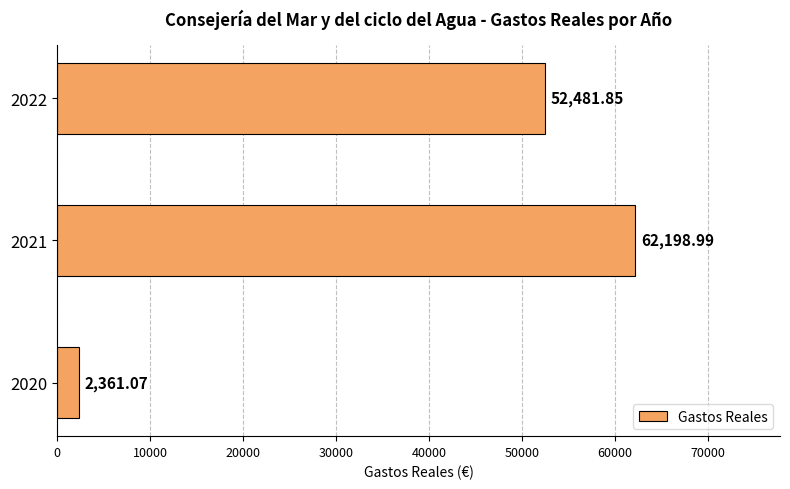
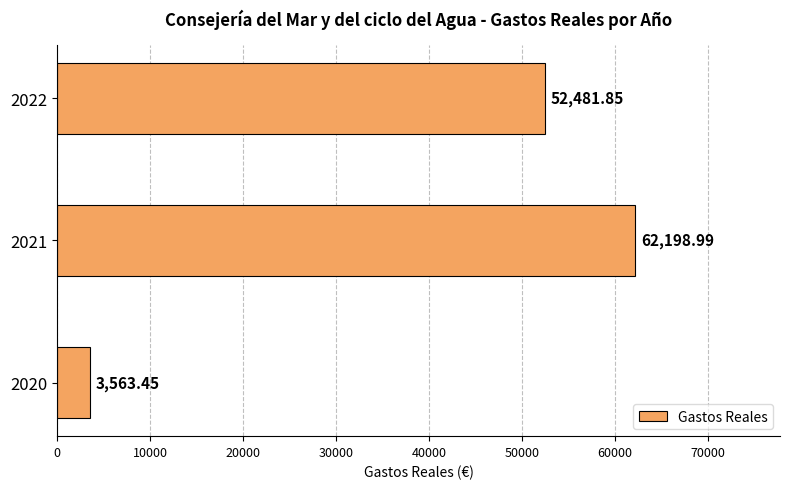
  {
    "2022": "52,481.85",
    "2021": "62,198.99",
-   "2020": "2,361.07"
+   "2020": "3,563.45"
  }
